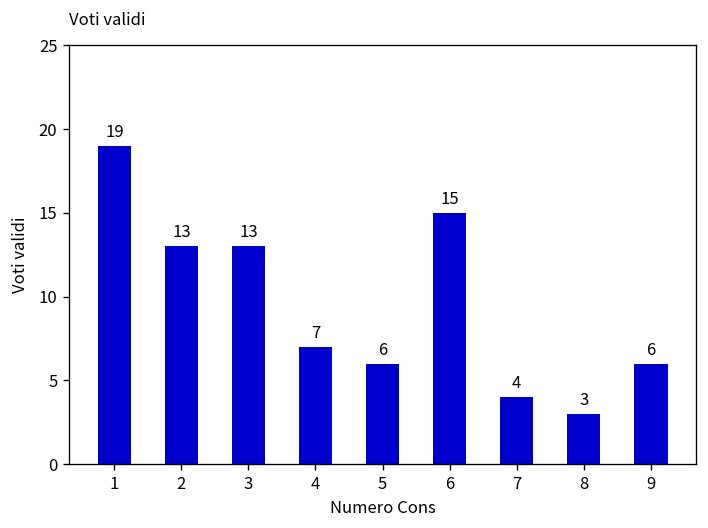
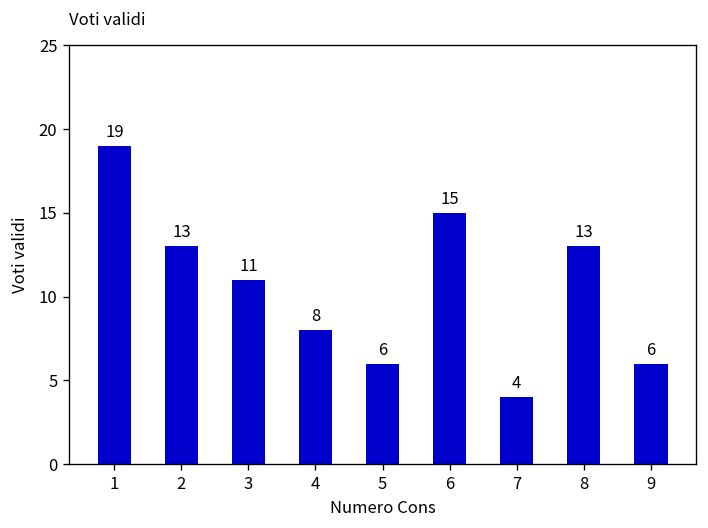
  {
    "1": 19,
    "2": 13,
-   "3": 13,
-   "4": 7,
+   "3": 11,
+   "4": 8,
    "5": 6,
    "6": 15,
    "7": 4,
-   "8": 3,
+   "8": 13,
    "9": 6
  }
